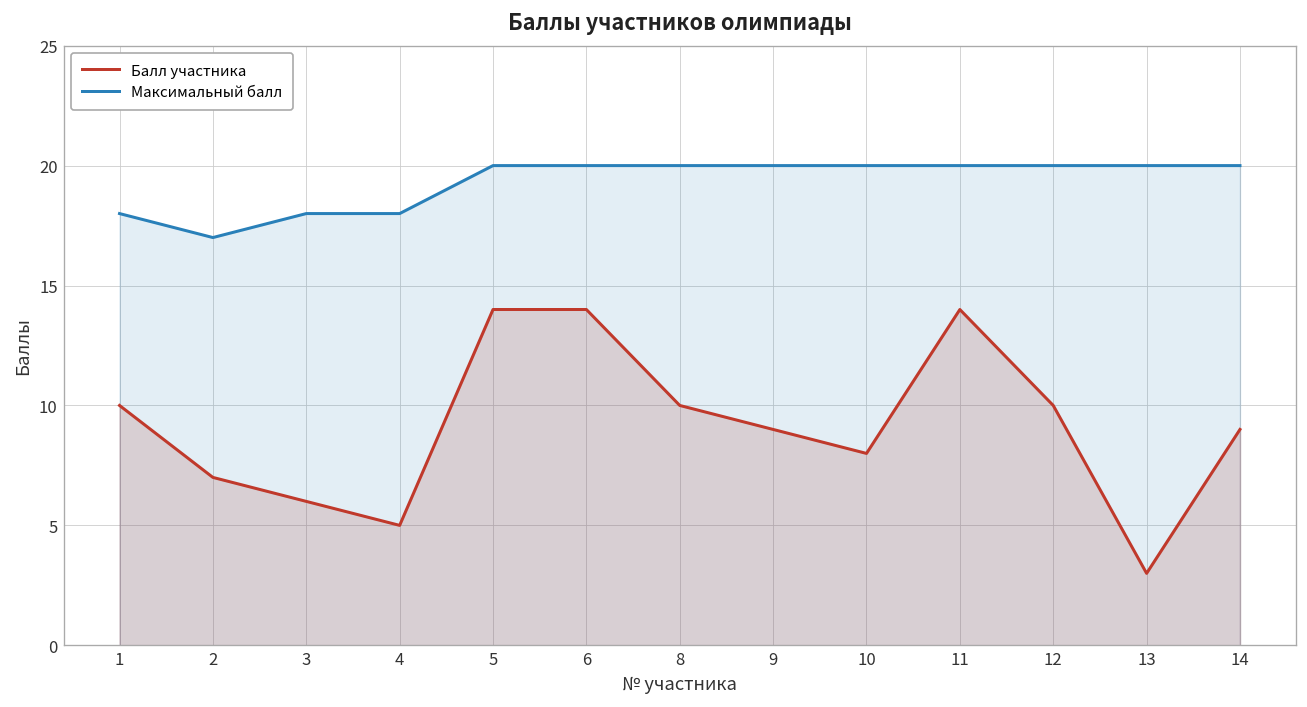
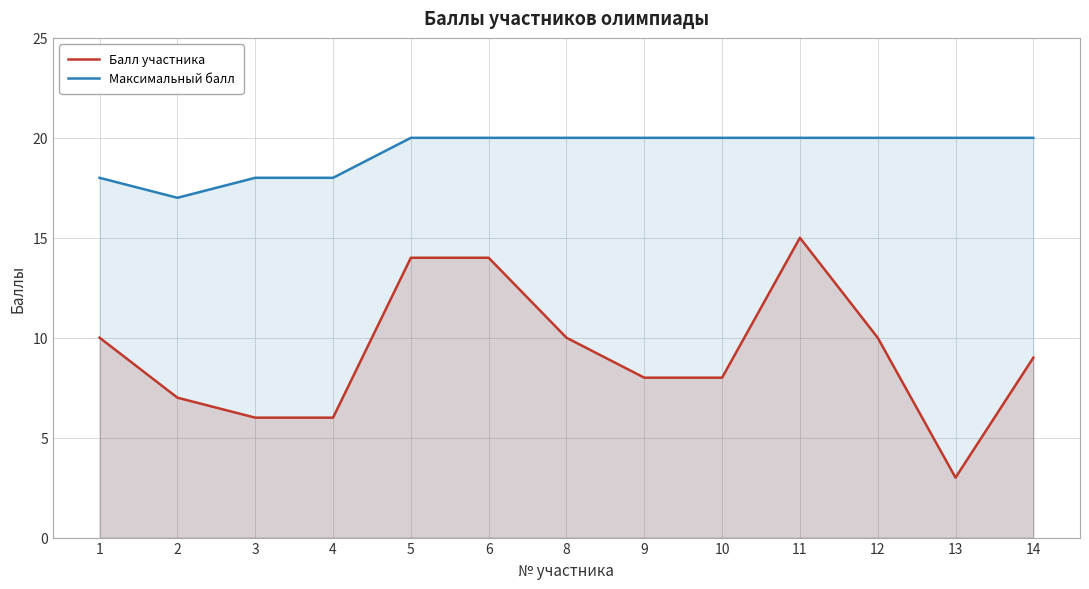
  {
    "Балл участника": {
      "1": 10,
      "2": 7,
      "3": 6,
-     "4": 5,
+     "4": 6,
      "5": 14,
      "6": 14,
      "8": 10,
-     "9": 9,
+     "9": 8,
      "10": 8,
-     "11": 14,
+     "11": 15,
      "12": 10,
      "13": 3,
      "14": 9
    },
    "Максимальный балл": {
      "1": 18,
      "2": 17,
      "3": 18,
      "4": 18,
      "5": 20,
      "6": 20,
      "8": 20,
      "9": 20,
      "10": 20,
      "11": 20,
      "12": 20,
      "13": 20,
      "14": 20
    }
  }
